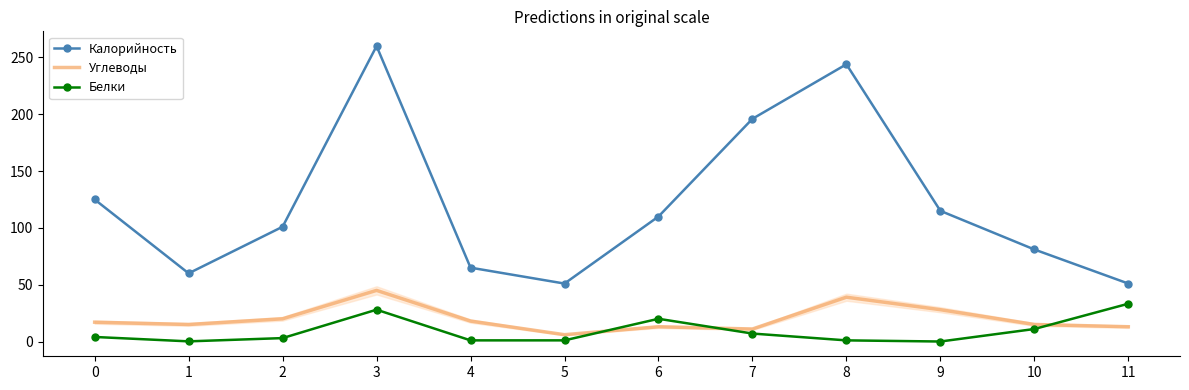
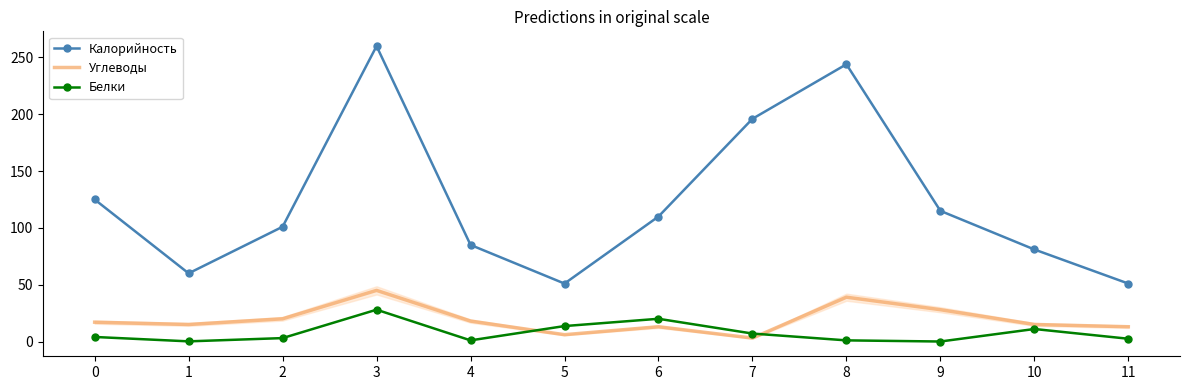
  {
    "Калорийность": {
      "0": 125,
      "1": 60,
      "2": 101,
      "3": 260,
-     "4": 65,
+     "4": 85,
      "5": 51,
      "6": 110,
      "7": 196,
      "8": 244,
      "9": 115,
      "10": 81,
      "11": 51
    },
    "Углеводы": {
      "3": 45,
-     "7": 11,
+     "7": 3,
      "8": 39,
      "9": 28
    },
    "Белки": {
      "0": 4,
      "1": 0,
      "2": 3,
      "3": 28,
      "4": 1,
-     "5": 1,
+     "5": 14,
      "6": 20,
      "7": 7,
      "8": 1,
      "9": 0,
      "10": 11,
-     "11": 33
+     "11": 2
    }
  }
